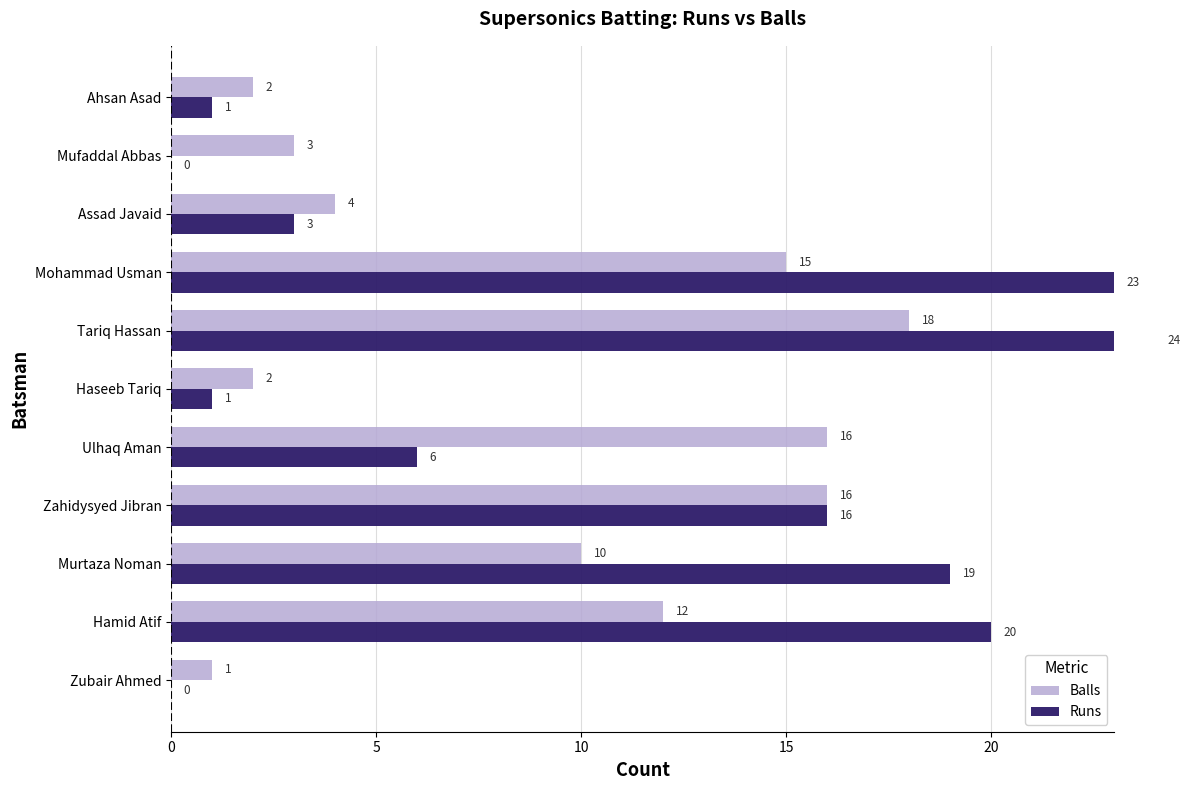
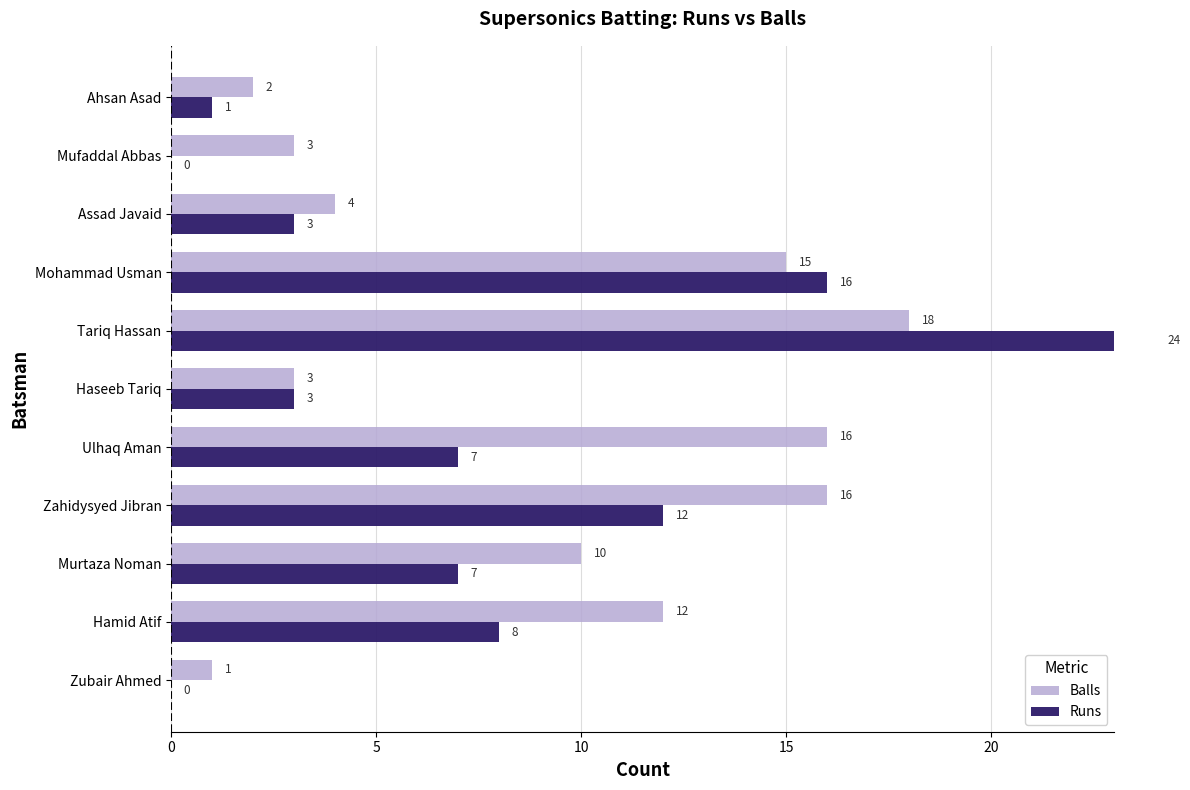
  {
    "Balls": {
      "Ahsan Asad": 2,
      "Mufaddal Abbas": 3,
      "Assad Javaid": 4,
      "Mohammad Usman": 15,
      "Tariq Hassan": 18,
-     "Haseeb Tariq": 2,
+     "Haseeb Tariq": 3,
      "Ulhaq Aman": 16,
      "Zahidysyed Jibran": 16,
      "Murtaza Noman": 10,
      "Hamid Atif": 12,
      "Zubair Ahmed": 1
    },
    "Runs": {
      "Ahsan Asad": 1,
      "Mufaddal Abbas": 0,
      "Assad Javaid": 3,
-     "Mohammad Usman": 23,
-     "Haseeb Tariq": 1,
-     "Ulhaq Aman": 6,
-     "Zahidysyed Jibran": 16,
-     "Murtaza Noman": 19,
-     "Hamid Atif": 20,
+     "Mohammad Usman": 16,
+     "Haseeb Tariq": 3,
+     "Ulhaq Aman": 7,
+     "Zahidysyed Jibran": 12,
+     "Murtaza Noman": 7,
+     "Hamid Atif": 8,
      "Zubair Ahmed": 0
    }
  }
